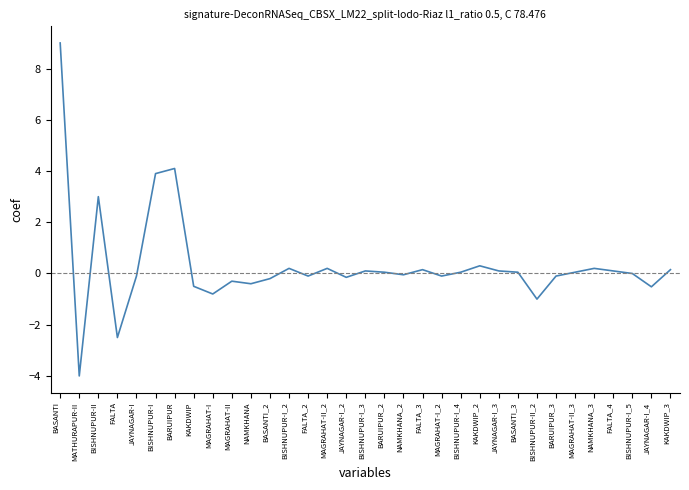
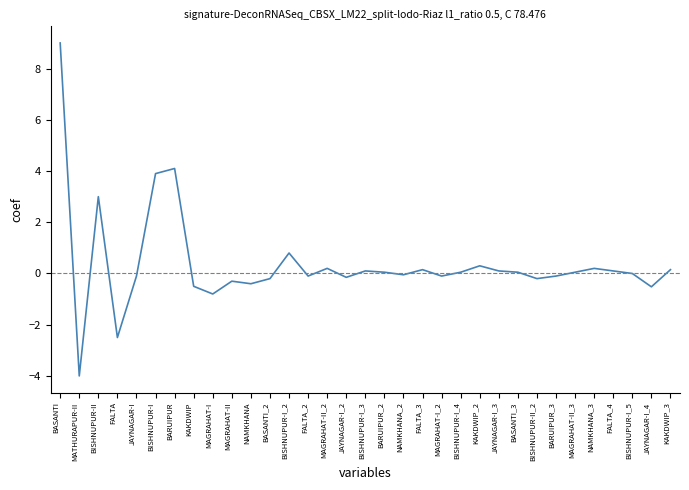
  {
    "BASANTI": 9.0,
    "MATHURAPUR-II": -4.0,
    "BISHNUPUR-II": 3.0,
    "FALTA": -2.5,
    "JAYNAGAR-I": -0.1,
    "BISHNUPUR-I": 3.9,
    "BARUIPUR": 4.1,
    "KAKDWIP": -0.5,
    "MAGRAHAT-I": -0.8,
    "MAGRAHAT-II": -0.3,
    "NAMKHANA": -0.4,
    "BASANTI_2": -0.2,
-   "BISHNUPUR-I_2": 0.2,
+   "BISHNUPUR-I_2": 0.8,
    "FALTA_2": -0.1,
    "MAGRAHAT-II_2": 0.2,
    "JAYNAGAR-I_2": -0.2,
    "BISHNUPUR-I_3": 0.1,
    "BARUIPUR_2": 0.1,
    "NAMKHANA_2": -0.1,
    "FALTA_3": 0.2,
    "MAGRAHAT-I_2": -0.1,
    "BISHNUPUR-I_4": 0.1,
    "KAKDWIP_2": 0.3,
    "JAYNAGAR-I_3": 0.1,
    "BASANTI_3": 0.1,
-   "BISHNUPUR-II_2": -1.0,
+   "BISHNUPUR-II_2": -0.2,
    "BARUIPUR_3": -0.1,
    "MAGRAHAT-II_3": 0.1,
    "NAMKHANA_3": 0.2,
    "FALTA_4": 0.1,
    "BISHNUPUR-I_5": 0.0,
    "JAYNAGAR-I_4": -0.5,
    "KAKDWIP_3": 0.2
  }
